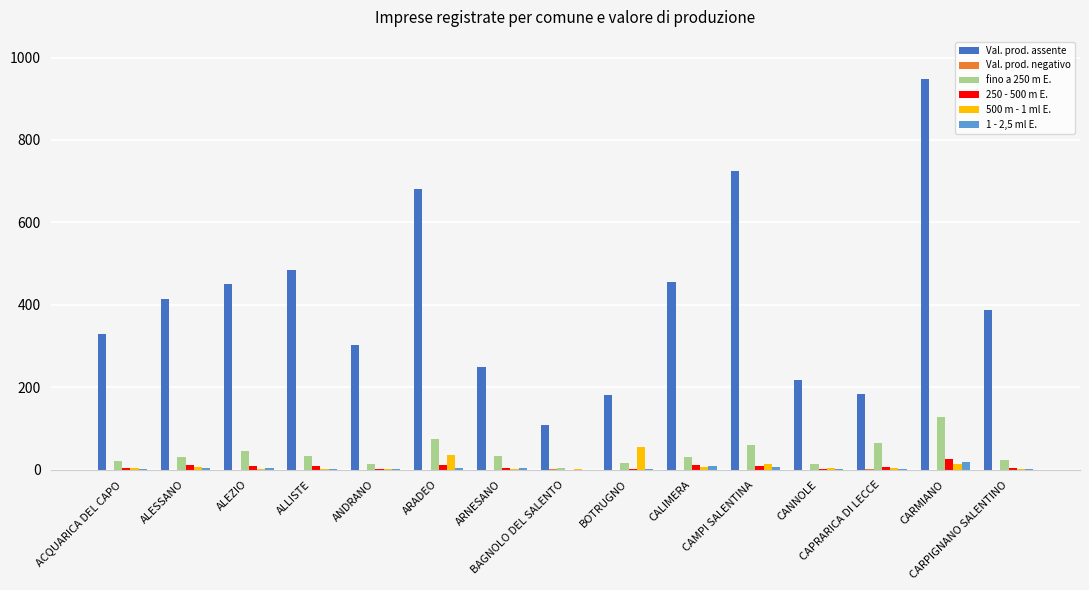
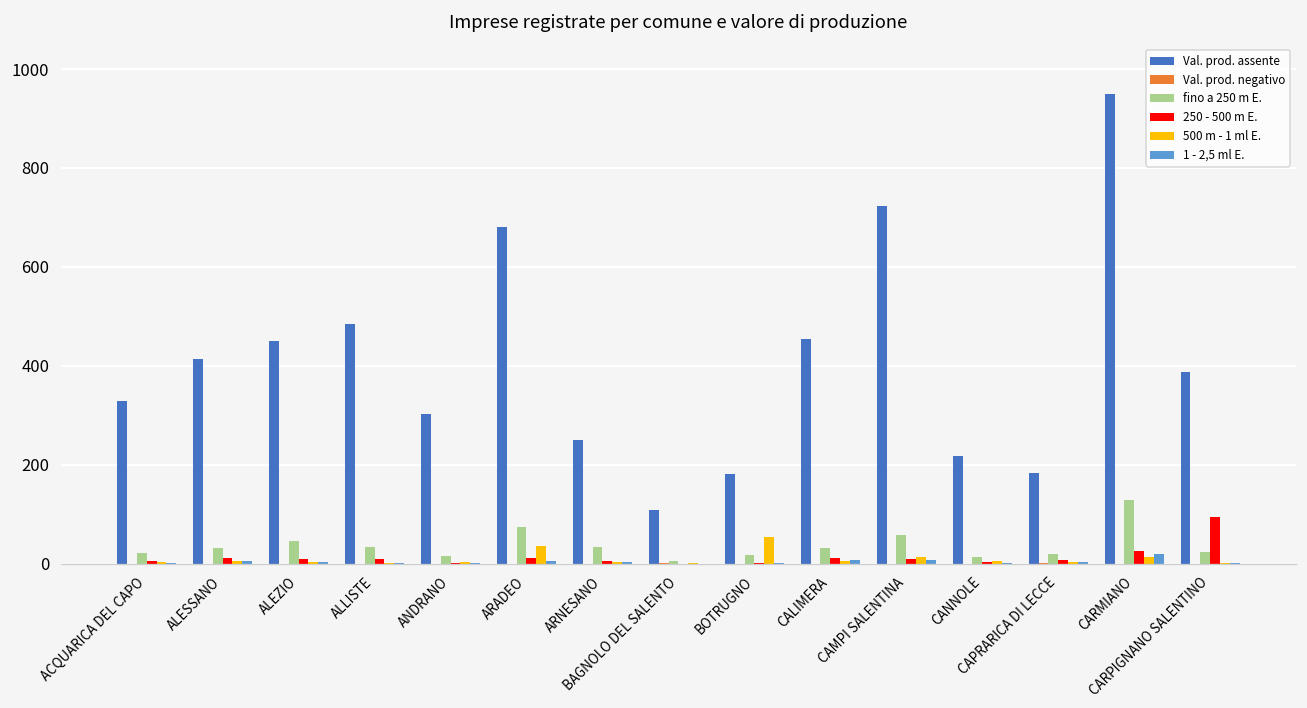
  {
    "Val. prod. negativo": {
      "ACQUARICA DEL CAPO": 0,
      "ALESSANO": 0,
      "ALEZIO": 0,
      "ALLISTE": 0,
      "ANDRANO": 0,
      "ARADEO": 0,
      "ARNESANO": 0,
      "BOTRUGNO": 0,
      "CALIMERA": 0,
      "CAMPI SALENTINA": 0,
      "CANNOLE": 0,
      "CARMIANO": 0,
      "CARPIGNANO SALENTINO": 0
    },
    "fino a 250 m E.": {
      "ACQUARICA DEL CAPO": 20,
      "ALESSANO": 30,
      "ALEZIO": 50,
      "ALLISTE": 30,
      "ANDRANO": 20,
      "ARADEO": 70,
      "ARNESANO": 30,
      "BOTRUGNO": 20,
      "CALIMERA": 30,
      "CAMPI SALENTINA": 60,
      "CANNOLE": 10,
-     "CAPRARICA DI LECCE": 70,
+     "CAPRARICA DI LECCE": 20,
      "CARMIANO": 130,
      "CARPIGNANO SALENTINO": 20
    },
    "250 - 500 m E.": {
      "ALESSANO": 10,
      "ALEZIO": 10,
      "ALLISTE": 10,
      "ARADEO": 10,
      "BAGNOLO DEL SALENTO": 0,
      "CALIMERA": 10,
      "CAMPI SALENTINA": 10,
      "CAPRARICA DI LECCE": 10,
      "CARMIANO": 30,
-     "CARPIGNANO SALENTINO": 10
+     "CARPIGNANO SALENTINO": 90
    },
    "500 m - 1 ml E.": {
      "ARADEO": 40,
      "BOTRUGNO": 60,
      "CAMPI SALENTINA": 10,
      "CARMIANO": 10
    }
  }
